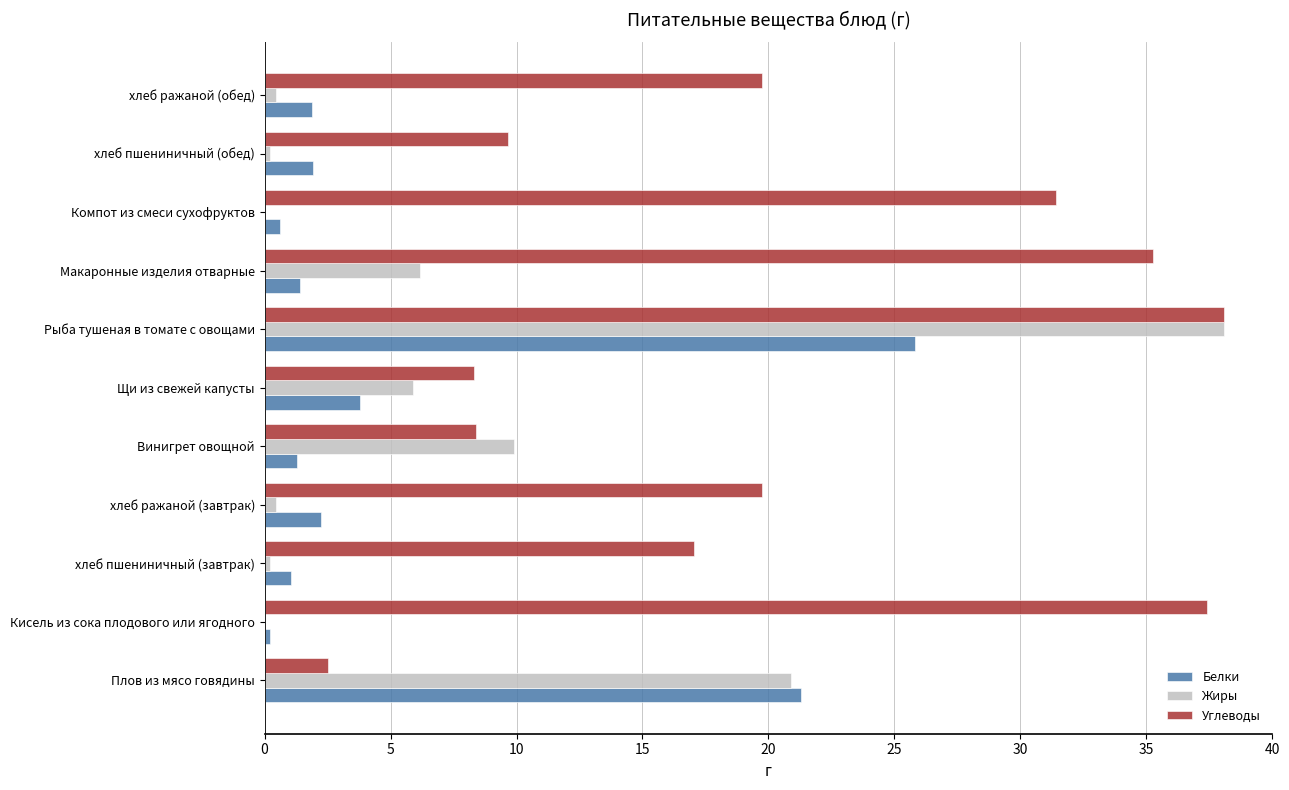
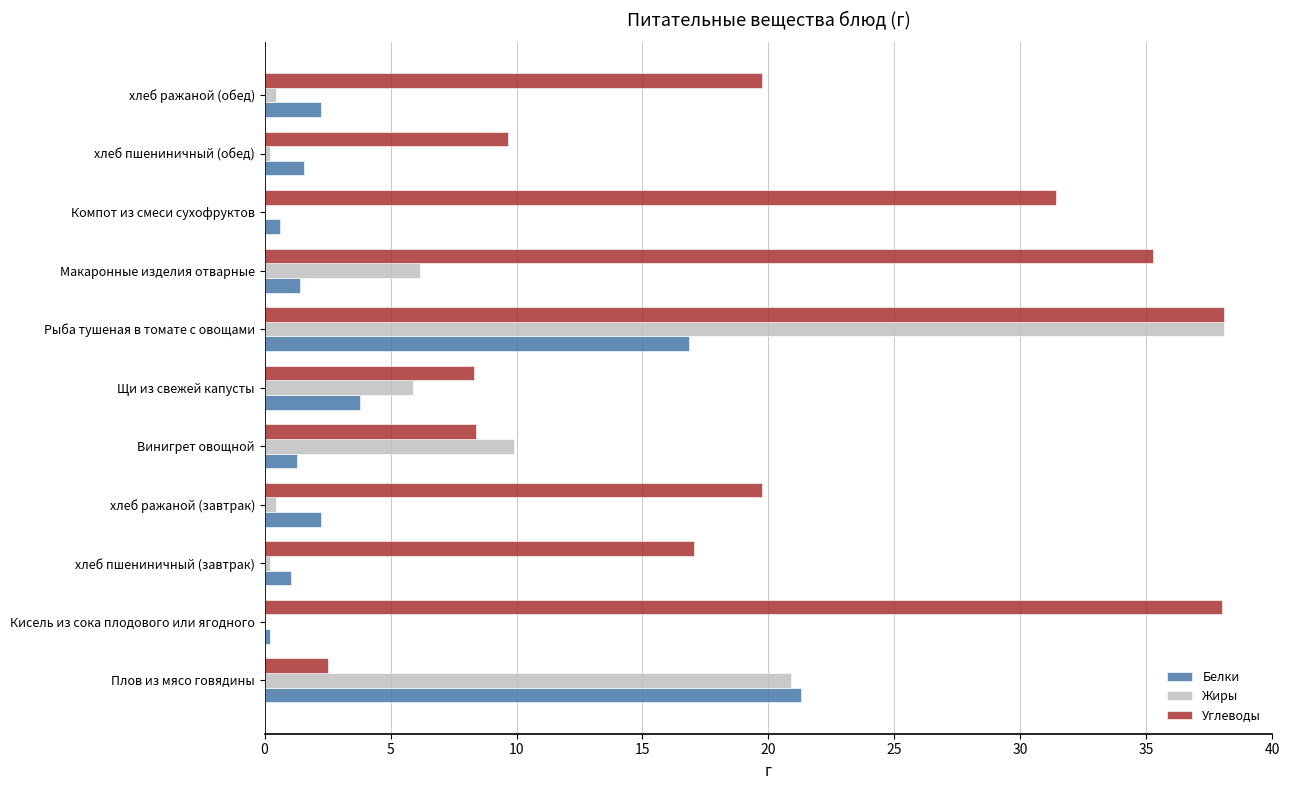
  {
    "Белки": {
-     "хлеб ражаной (обед)": 1.9,
-     "хлеб пшениничный (обед)": 1.9,
+     "хлеб ражаной (обед)": 2.2,
+     "хлеб пшениничный (обед)": 1.6,
      "Компот из смеси сухофруктов": 0.6,
      "Макаронные изделия отварные": 1.4,
-     "Рыба тушеная в томате с овощами": 25.8,
+     "Рыба тушеная в томате с овощами": 16.9,
      "Щи из свежей капусты": 3.8,
      "Винигрет овощной": 1.3,
      "хлеб ражаной (завтрак)": 2.2,
      "хлеб пшениничный (завтрак)": 1.0,
      "Кисель из сока плодового или ягодного": 0.2,
      "Плов из мясо говядины": 21.3
    },
    "Жиры": {
      "хлеб ражаной (обед)": 0.4,
      "хлеб пшениничный (обед)": 0.2,
      "Компот из смеси сухофруктов": 0.0,
      "Макаронные изделия отварные": 6.2,
      "Рыба тушеная в томате с овощами": 38.1,
      "Щи из свежей капусты": 5.9,
      "Винигрет овощной": 9.9,
      "хлеб ражаной (завтрак)": 0.4,
      "хлеб пшениничный (завтрак)": 0.2,
      "Кисель из сока плодового или ягодного": 0.0,
      "Плов из мясо говядины": 20.9
    },
    "Углеводы": {
      "хлеб ражаной (обед)": 19.8,
      "хлеб пшениничный (обед)": 9.7,
      "Компот из смеси сухофруктов": 31.4,
      "Макаронные изделия отварные": 35.3,
      "Рыба тушеная в томате с овощами": 38.1,
      "Щи из свежей капусты": 8.3,
      "Винигрет овощной": 8.4,
      "хлеб ражаной (завтрак)": 19.8,
      "хлеб пшениничный (завтрак)": 17.1,
-     "Кисель из сока плодового или ягодного": 37.4,
+     "Кисель из сока плодового или ягодного": 38.0,
      "Плов из мясо говядины": 2.5
    }
  }
